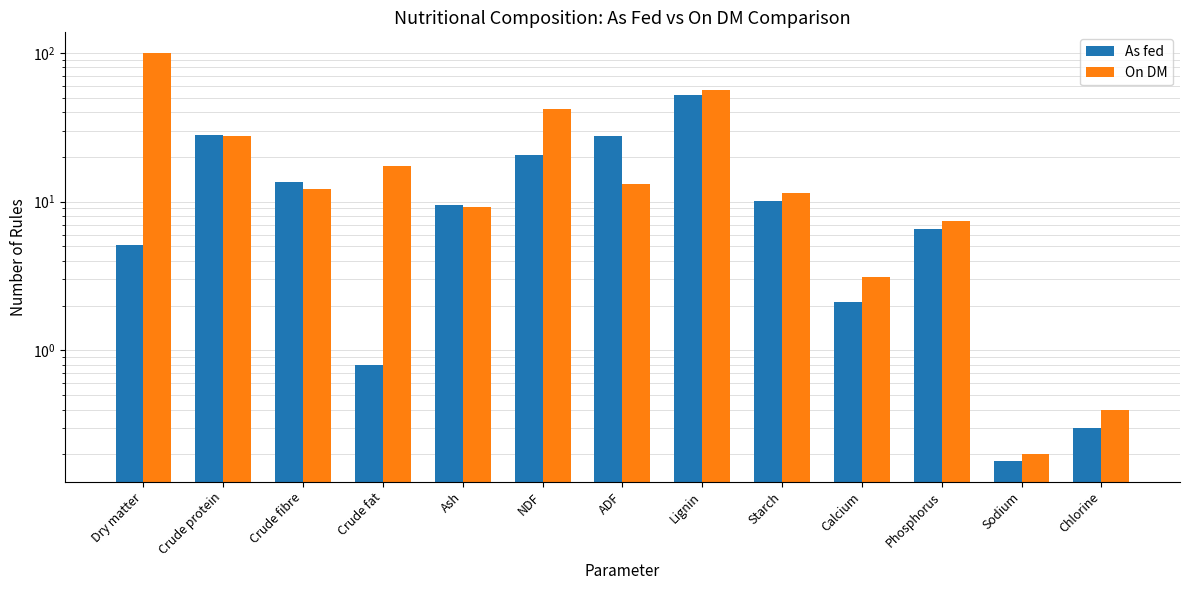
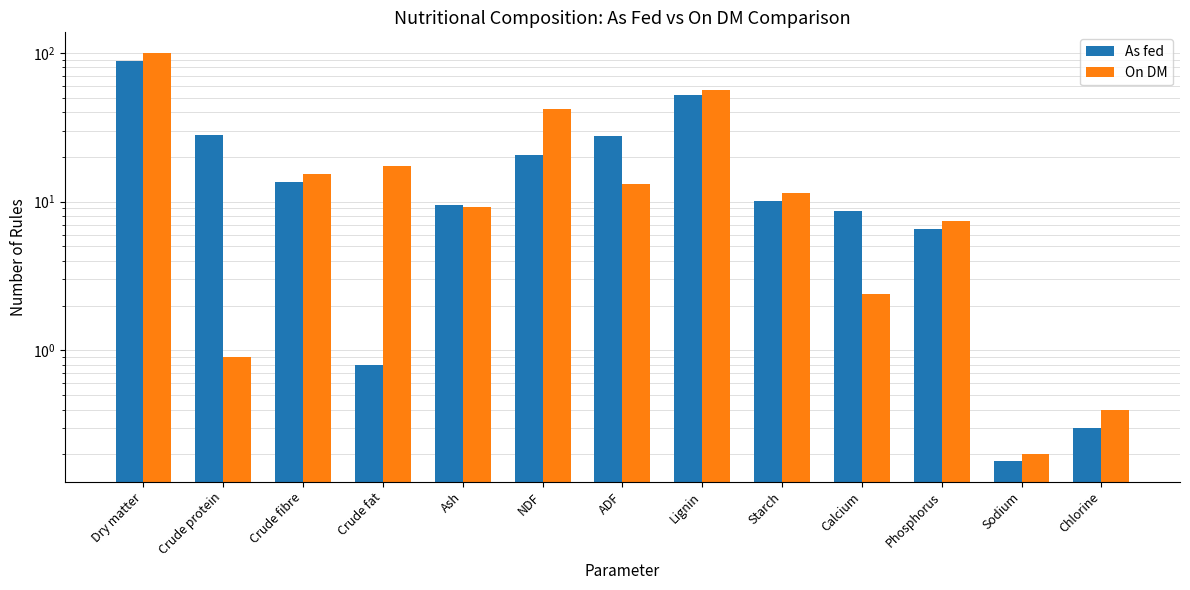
  {
    "As fed": {
-     "Dry matter": 5.1,
+     "Dry matter": 90,
      "Crude protein": 28,
      "Crude fibre": 14,
      "Crude fat": 0.8,
      "Ash": 10,
      "NDF": 21,
      "ADF": 28,
      "Lignin": 52,
      "Starch": 10,
-     "Calcium": 2.1,
+     "Calcium": 9,
      "Phosphorus": 7,
      "Sodium": 0.18,
      "Chlorine": 0.3
    },
    "On DM": {
      "Dry matter": 100,
-     "Crude protein": 28,
-     "Crude fibre": 12,
+     "Crude protein": 0.9,
+     "Crude fibre": 15,
      "Crude fat": 17,
      "Ash": 9,
      "NDF": 42,
      "ADF": 13,
      "Lignin": 56,
      "Starch": 11,
-     "Calcium": 3.1,
+     "Calcium": 2.4,
      "Phosphorus": 7,
      "Sodium": 0.2,
      "Chlorine": 0.4
    }
  }
